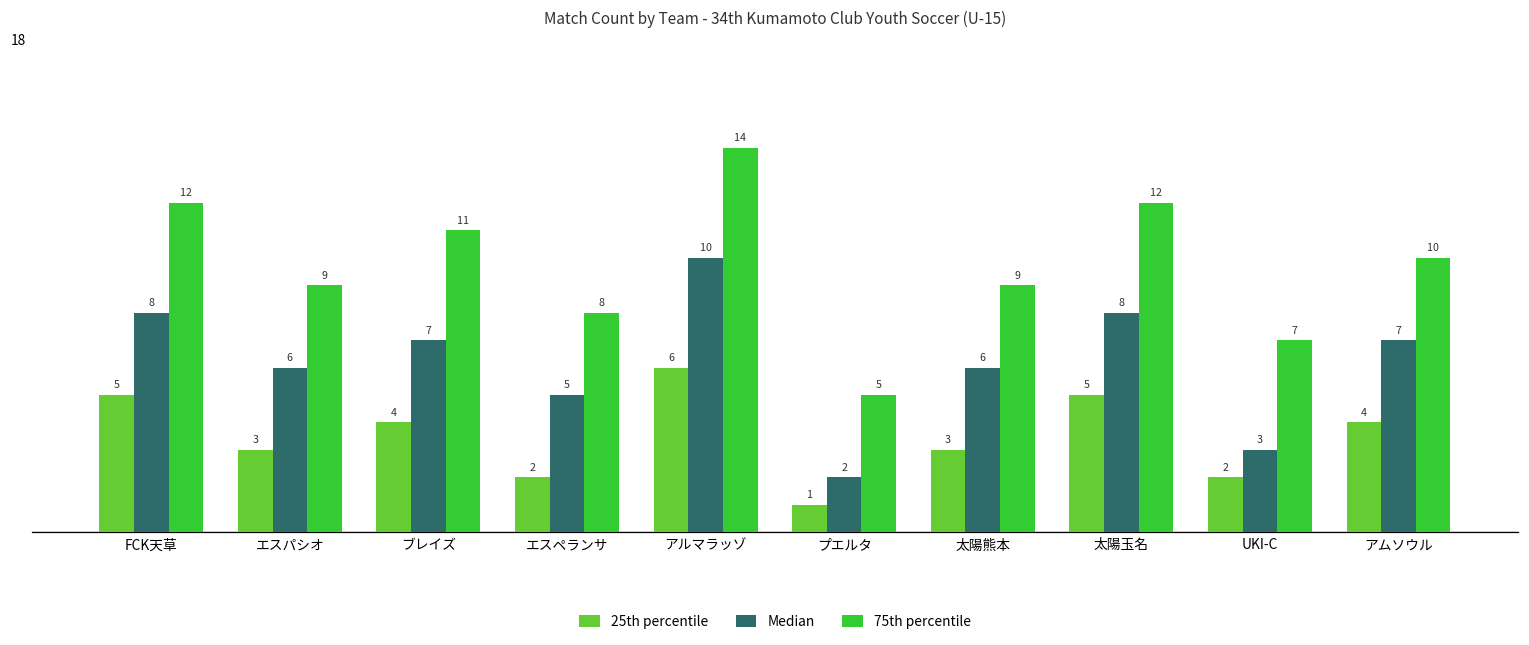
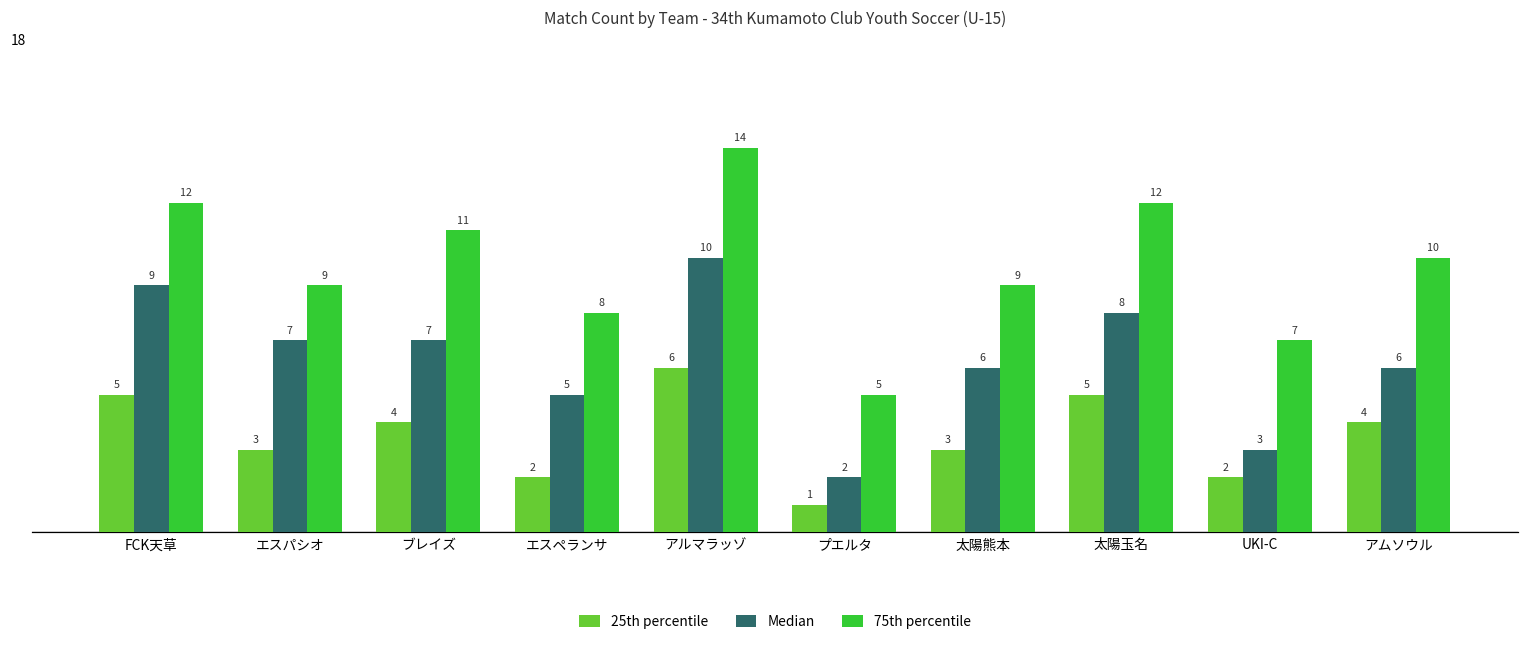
  {
    "Median": {
-     "FCK天草": 8,
-     "エスパシオ": 6,
+     "FCK天草": 9,
+     "エスパシオ": 7,
      "ブレイズ": 7,
      "エスペランサ": 5,
      "アルマラッゾ": 10,
      "プエルタ": 2,
      "太陽熊本": 6,
      "太陽玉名": 8,
      "UKI-C": 3,
-     "アムソウル": 7
+     "アムソウル": 6
    }
  }
